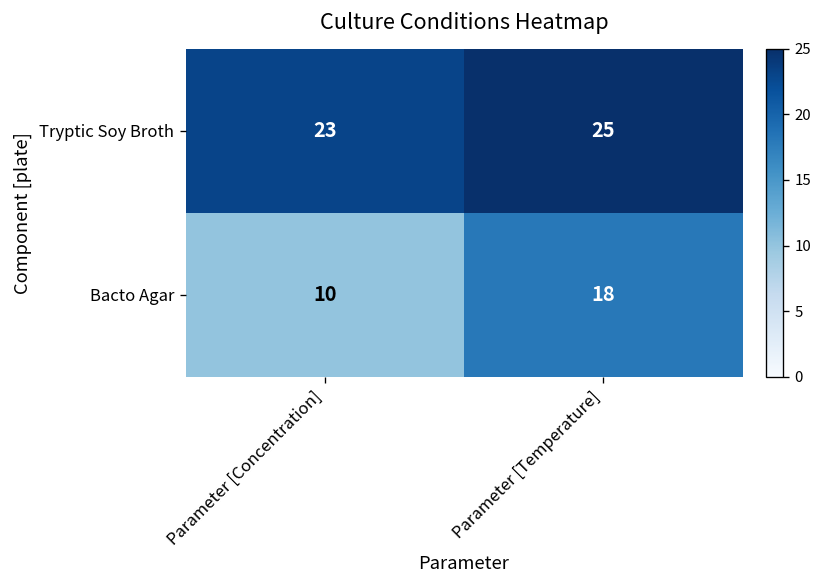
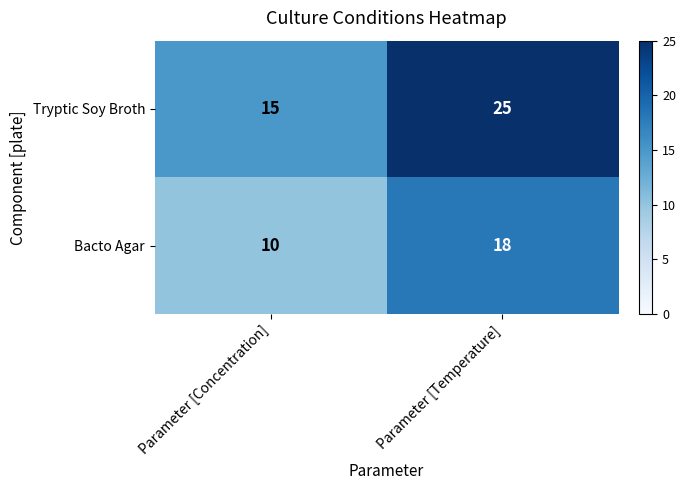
  {
    "Tryptic Soy Broth": {
-     "Parameter [Concentration]": 23,
+     "Parameter [Concentration]": 15,
      "Parameter [Temperature]": 25
    },
    "Bacto Agar": {
      "Parameter [Concentration]": 10,
      "Parameter [Temperature]": 18
    }
  }
